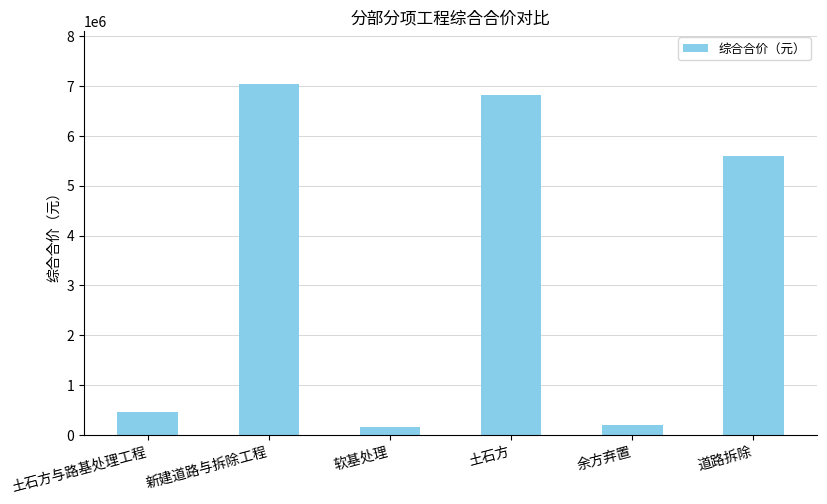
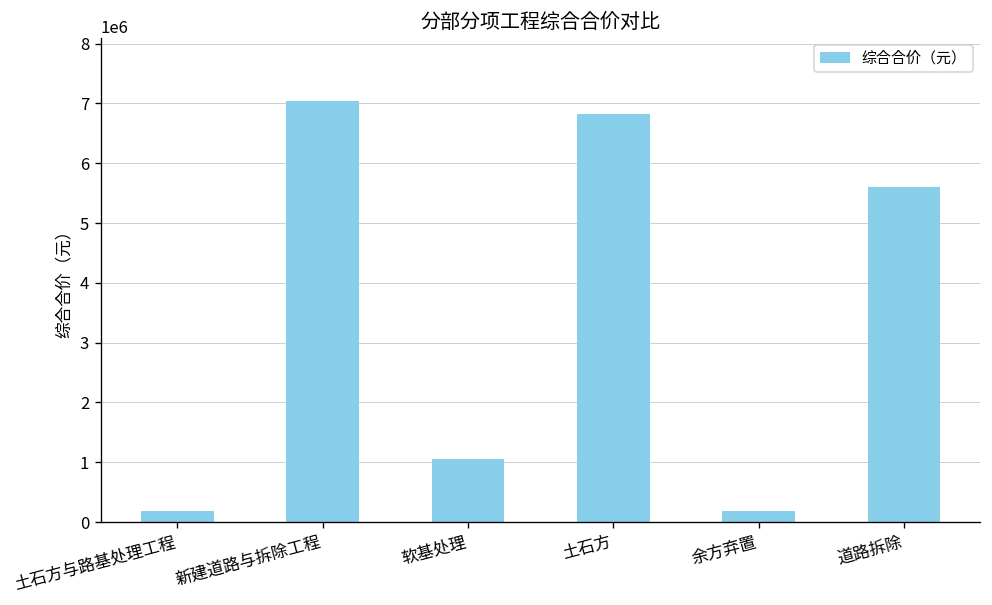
  {
-   "土石方与路基处理工程": 500000,
+   "土石方与路基处理工程": 200000,
    "新建道路与拆除工程": 7000000,
-   "软基处理": 200000,
+   "软基处理": 1100000,
    "土石方": 6800000,
    "余方弃置": 200000,
    "道路拆除": 5600000
  }
